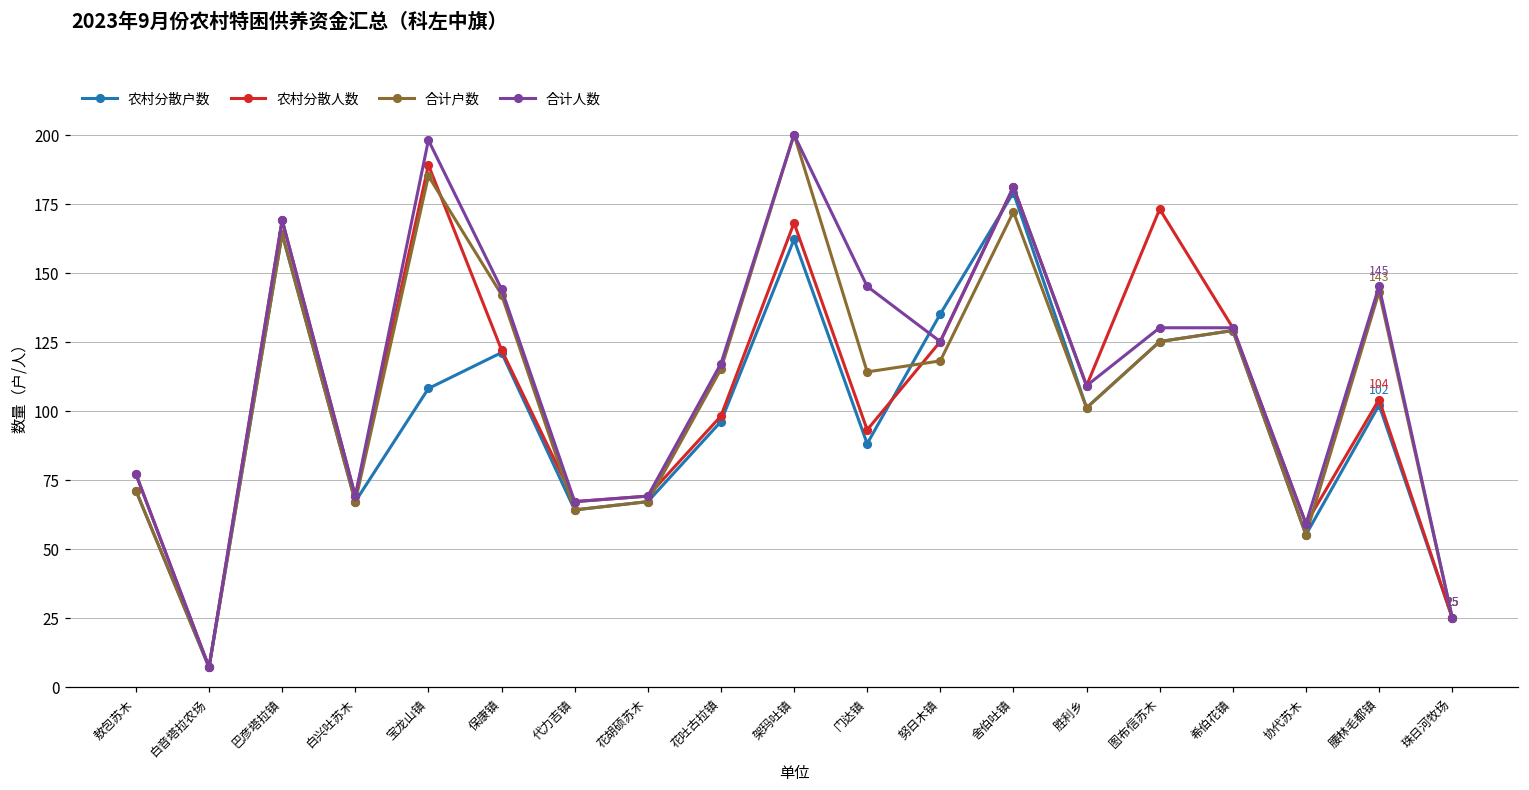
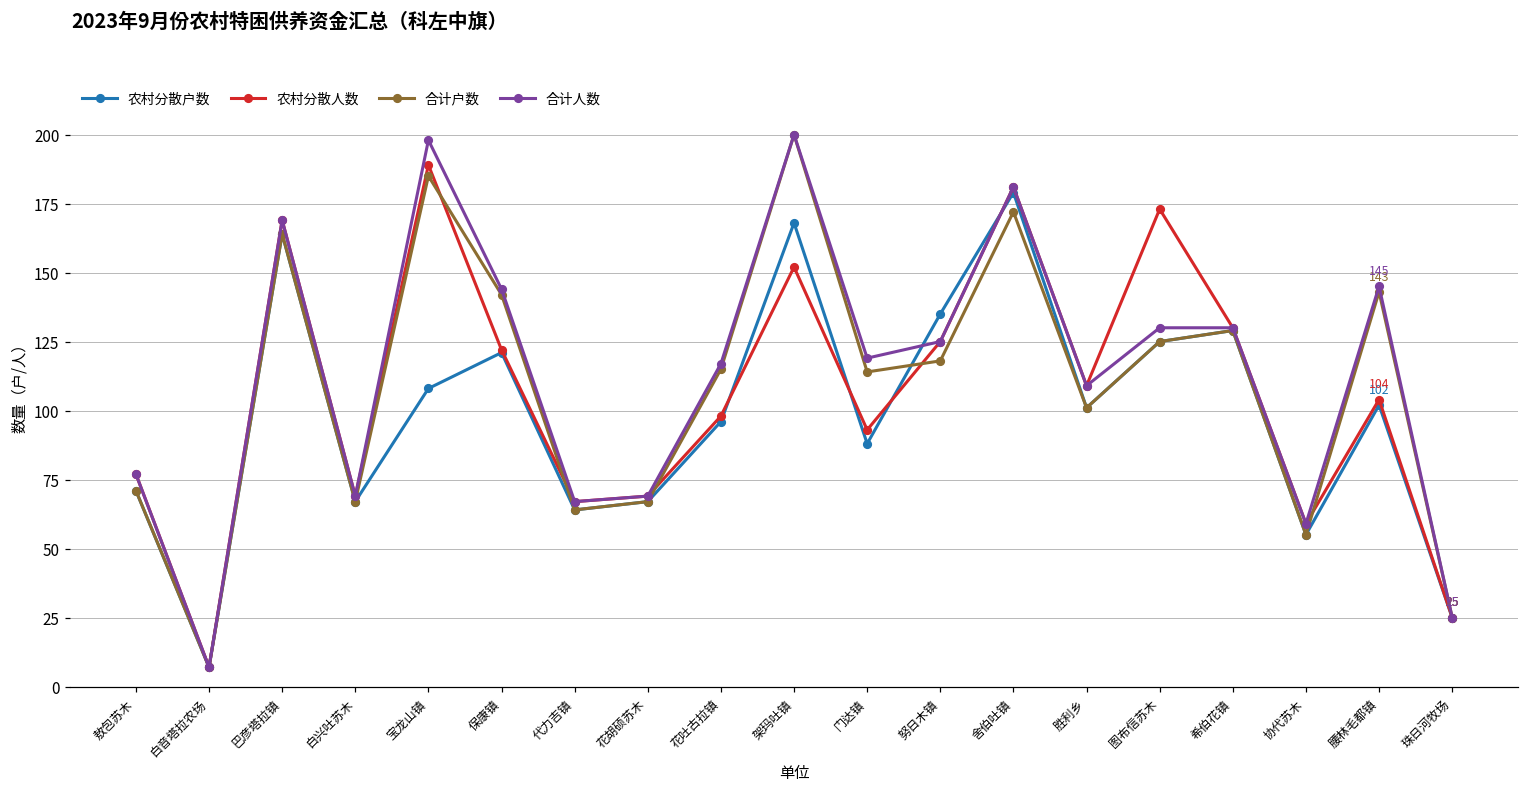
  {
    "农村分散户数": {
      "宝龙山镇": 108,
      "花吐古拉镇": 96,
-     "架玛吐镇": 162,
+     "架玛吐镇": 168,
      "门达镇": 88,
      "努日木镇": 135,
      "舍伯吐镇": 179
    },
    "农村分散人数": {
      "宝龙山镇": 189,
      "花吐古拉镇": 98,
-     "架玛吐镇": 168,
+     "架玛吐镇": 152,
      "门达镇": 93,
      "图布信苏木": 173
    },
    "合计户数": {
      "宝龙山镇": 185,
      "保康镇": 142,
      "花吐古拉镇": 115,
      "门达镇": 114,
      "努日木镇": 118,
      "舍伯吐镇": 172
    },
    "合计人数": {
      "宝龙山镇": 198,
      "保康镇": 144,
      "花吐古拉镇": 117,
-     "门达镇": 145,
+     "门达镇": 119,
      "图布信苏木": 130
    }
  }
